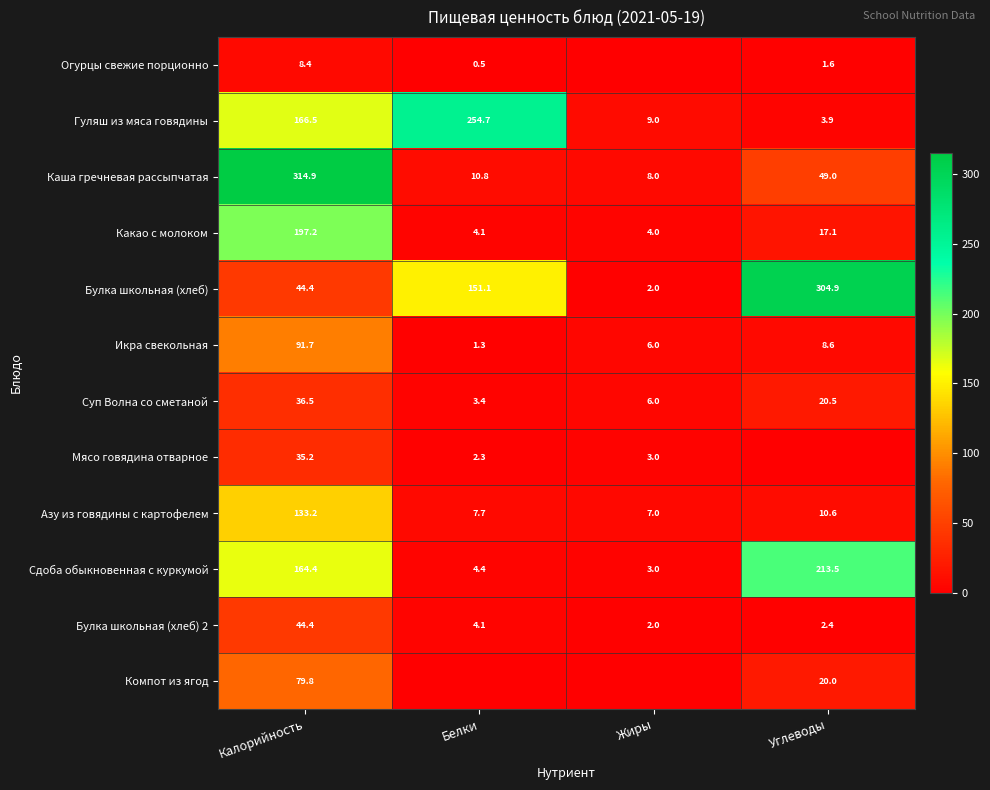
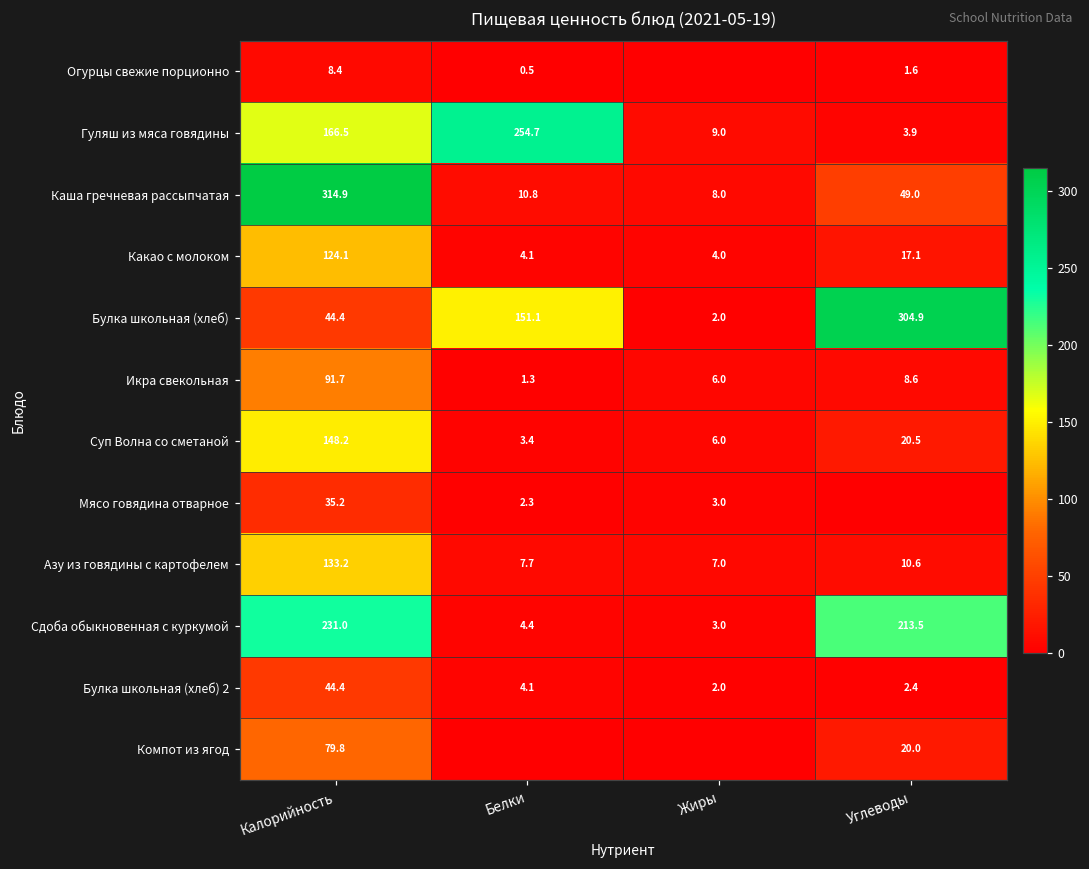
  {
    "Огурцы свежие порционно": {
      "Калорийность": 8.4,
      "Белки": 0.5,
      "Углеводы": 1.6
    },
    "Гуляш из мяса говядины": {
      "Калорийность": 166.5,
      "Белки": 254.7,
      "Жиры": 9.0,
      "Углеводы": 3.9
    },
    "Каша гречневая рассыпчатая": {
      "Калорийность": 314.9,
      "Белки": 10.8,
      "Жиры": 8.0,
      "Углеводы": 49.0
    },
    "Какао с молоком": {
-     "Калорийность": 197.2,
+     "Калорийность": 124.1,
      "Белки": 4.1,
      "Жиры": 4.0,
      "Углеводы": 17.1
    },
    "Булка школьная (хлеб)": {
      "Калорийность": 44.4,
      "Белки": 151.1,
      "Жиры": 2.0,
      "Углеводы": 304.9
    },
    "Икра свекольная": {
      "Калорийность": 91.7,
      "Белки": 1.3,
      "Жиры": 6.0,
      "Углеводы": 8.6
    },
    "Суп Волна со сметаной": {
-     "Калорийность": 36.5,
+     "Калорийность": 148.2,
      "Белки": 3.4,
      "Жиры": 6.0,
      "Углеводы": 20.5
    },
    "Мясо говядина отварное": {
      "Калорийность": 35.2,
      "Белки": 2.3,
      "Жиры": 3.0
    },
    "Азу из говядины с картофелем": {
      "Калорийность": 133.2,
      "Белки": 7.7,
      "Жиры": 7.0,
      "Углеводы": 10.6
    },
    "Сдоба обыкновенная с куркумой": {
-     "Калорийность": 164.4,
+     "Калорийность": 231.0,
      "Белки": 4.4,
      "Жиры": 3.0,
      "Углеводы": 213.5
    },
    "Булка школьная (хлеб) 2": {
      "Калорийность": 44.4,
      "Белки": 4.1,
      "Жиры": 2.0,
      "Углеводы": 2.4
    },
    "Компот из ягод": {
      "Калорийность": 79.8,
      "Углеводы": 20.0
    }
  }
